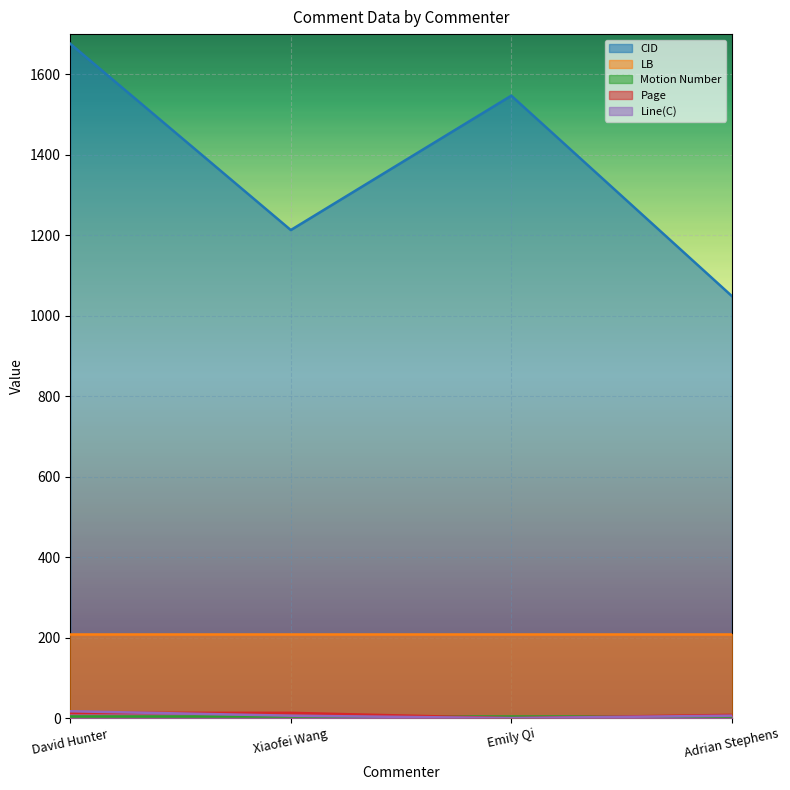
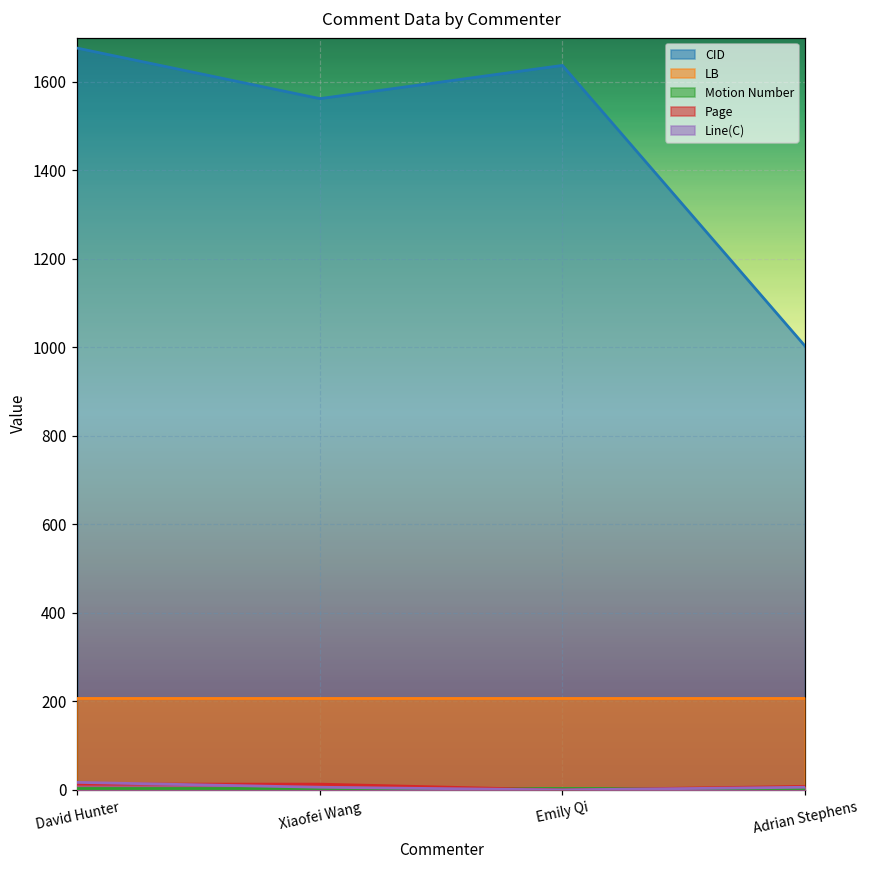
  {
    "CID": {
      "David Hunter": 1680,
-     "Xiaofei Wang": 1210,
-     "Emily Qi": 1550,
-     "Adrian Stephens": 1050
+     "Xiaofei Wang": 1560,
+     "Emily Qi": 1640,
+     "Adrian Stephens": 1000
    },
    "LB": {
      "David Hunter": 210,
      "Xiaofei Wang": 210,
      "Emily Qi": 210,
      "Adrian Stephens": 210
    },
    "Motion Number": {
      "David Hunter": 0
    },
    "Page": {
      "Xiaofei Wang": 10
    }
  }
